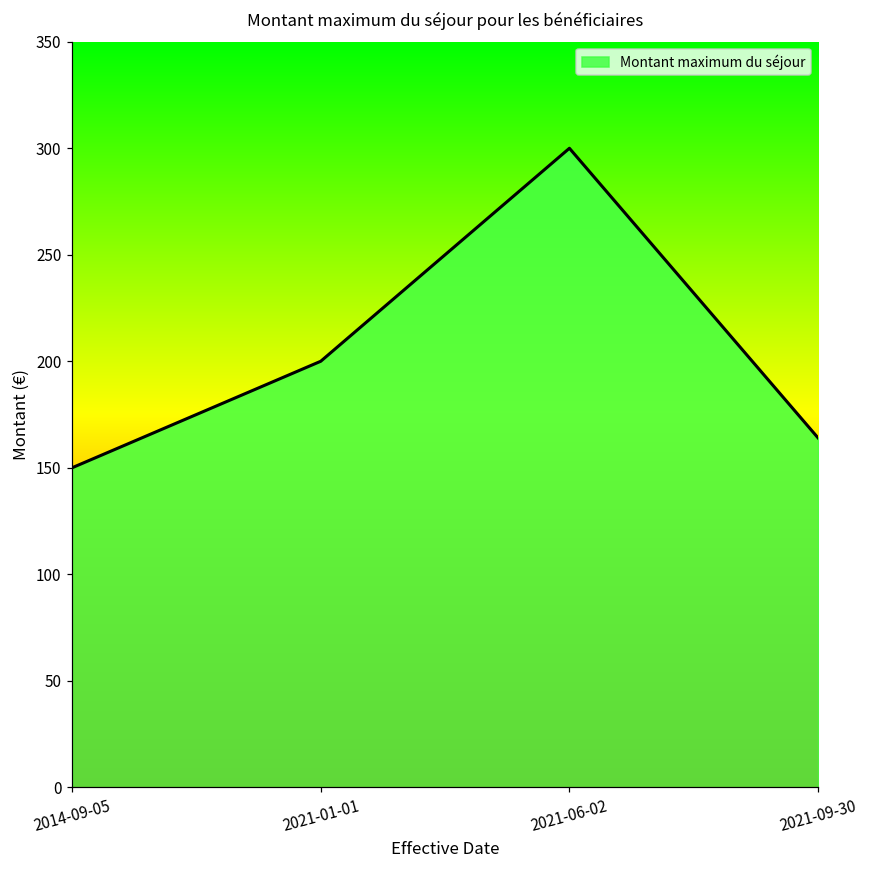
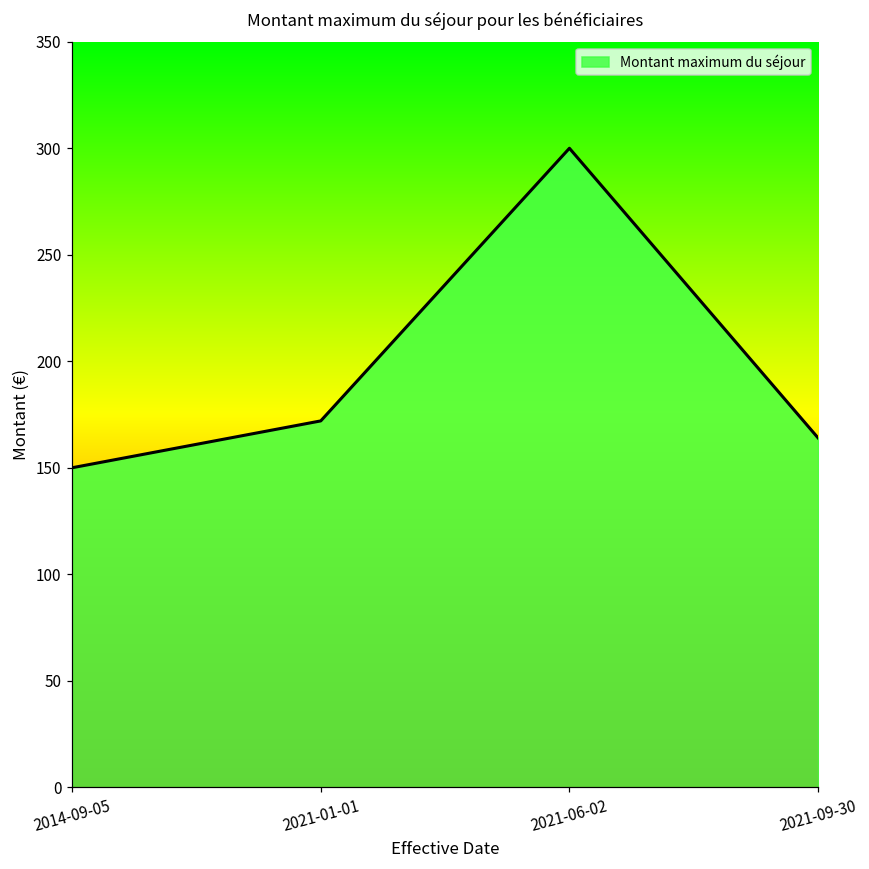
  {
    "2014-09-05": 150,
-   "2021-01-01": 200,
+   "2021-01-01": 172,
    "2021-06-02": 300,
    "2021-09-30": 164
  }
